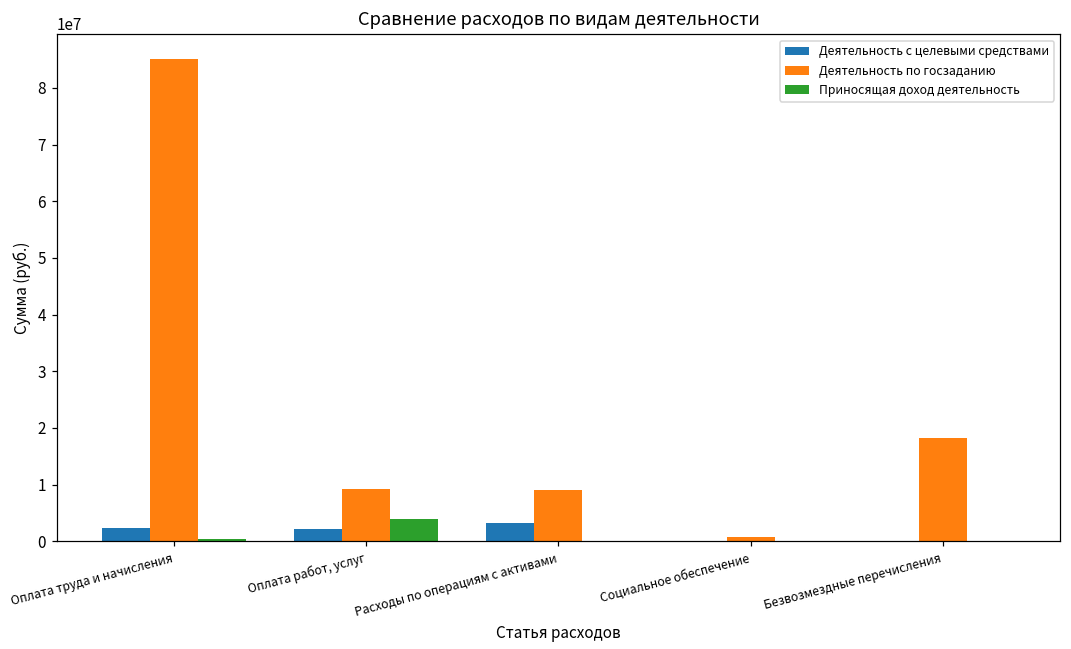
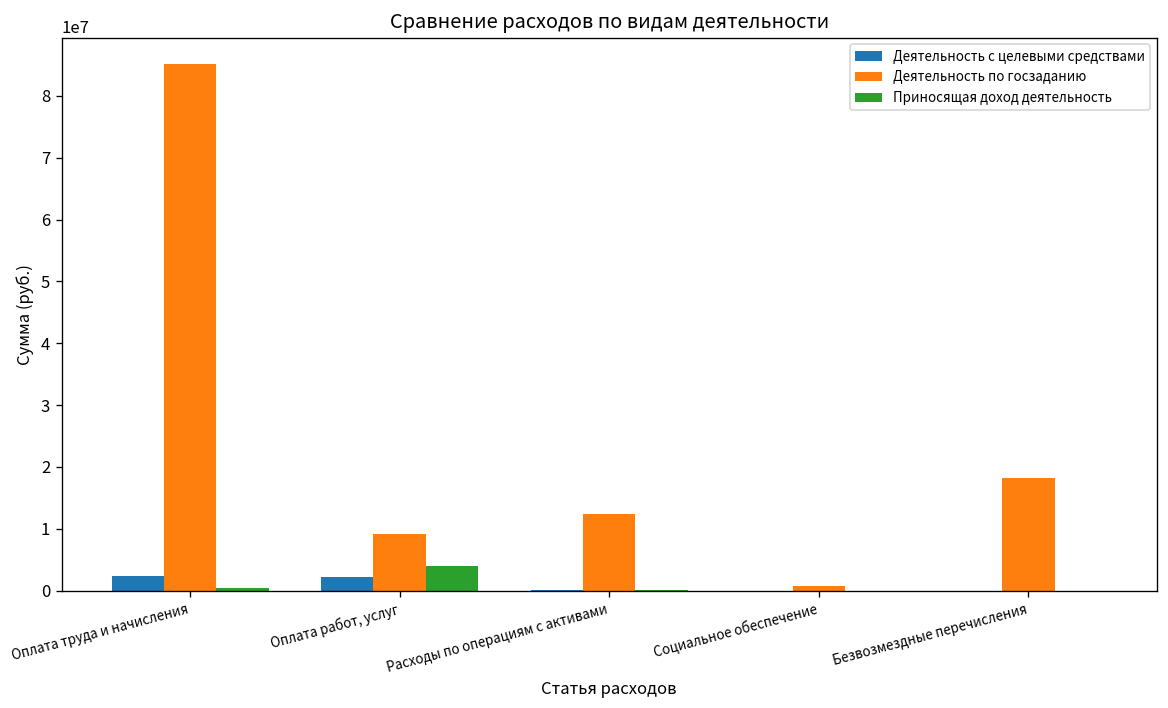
  {
    "Деятельность с целевыми средствами": {
      "Оплата труда и начисления": 2000000,
      "Оплата работ, услуг": 2000000,
-     "Расходы по операциям с активами": 3000000,
+     "Расходы по операциям с активами": 0,
      "Социальное обеспечение": 0,
      "Безвозмездные перечисления": 0
    },
    "Деятельность по госзаданию": {
      "Оплата труда и начисления": 85000000,
      "Оплата работ, услуг": 9000000,
-     "Расходы по операциям с активами": 9000000,
+     "Расходы по операциям с активами": 12000000,
      "Социальное обеспечение": 1000000,
      "Безвозмездные перечисления": 18000000
    },
    "Приносящая доход деятельность": {
      "Оплата работ, услуг": 4000000,
      "Социальное обеспечение": 0,
      "Безвозмездные перечисления": 0
    }
  }
